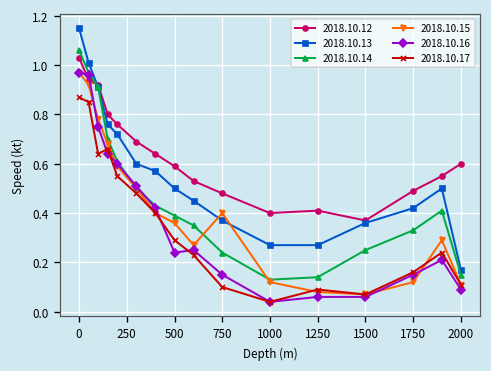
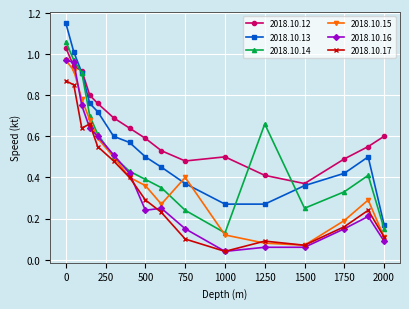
  {
    "2018.10.12": {
      "0": 1.03,
      "500": 0.6,
      "750": 0.48,
-     "1000": 0.4,
+     "1000": 0.5,
      "1250": 0.4,
      "1750": 0.5,
      "2000": 0.6
    },
    "2018.10.13": {
      "0": 1.15,
      "500": 0.50,
      "750": 0.37,
      "1000": 0.27,
      "1250": 0.27,
      "1750": 0.42,
      "2000": 0.17
    },
    "2018.10.14": {
      "0": 1.06,
      "500": 0.39,
      "750": 0.24,
-     "1250": 0.14,
+     "1250": 0.66,
      "1500": 0.25,
      "1750": 0.33,
      "2000": 0.15
    },
    "2018.10.15": {
      "500": 0.36,
      "750": 0.40,
-     "1750": 0.12
+     "1750": 0.19
    },
    "2018.10.16": {
      "500": 0.24,
      "750": 0.15,
      "1250": 0.06,
      "2000": 0.09
    },
    "2018.10.17": {
      "0": 0.87,
      "500": 0.29,
      "750": 0.10
    }
  }
